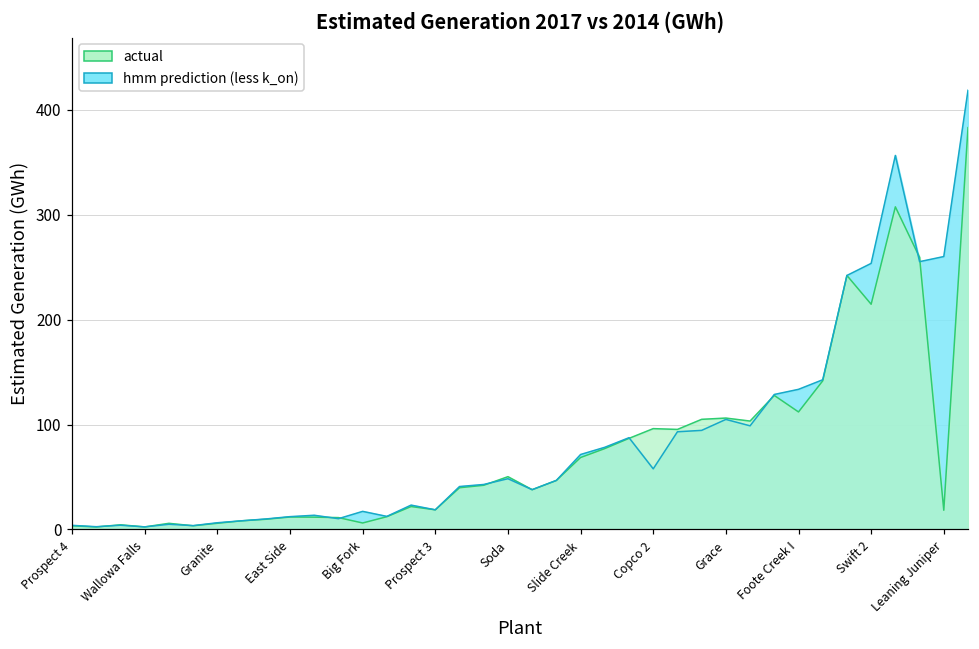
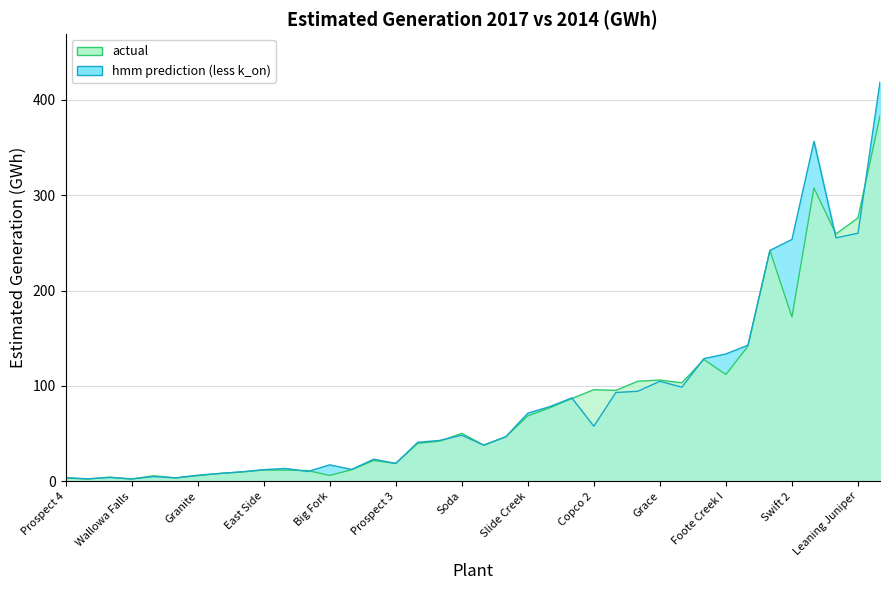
  {
    "hmm prediction (less k_on)": {
      "Big Fork": 20,
      "Slide Creek": 70,
      "Copco 2": 60,
      "Foote Creek I": 130,
      "Swift 2": 250,
      "Leaning Juniper": 260
    },
    "actual": {
      "Big Fork": 10,
      "Slide Creek": 70,
      "Copco 2": 100,
      "Foote Creek I": 110,
-     "Swift 2": 210,
-     "Leaning Juniper": 20
+     "Swift 2": 170,
+     "Leaning Juniper": 280
    }
  }
